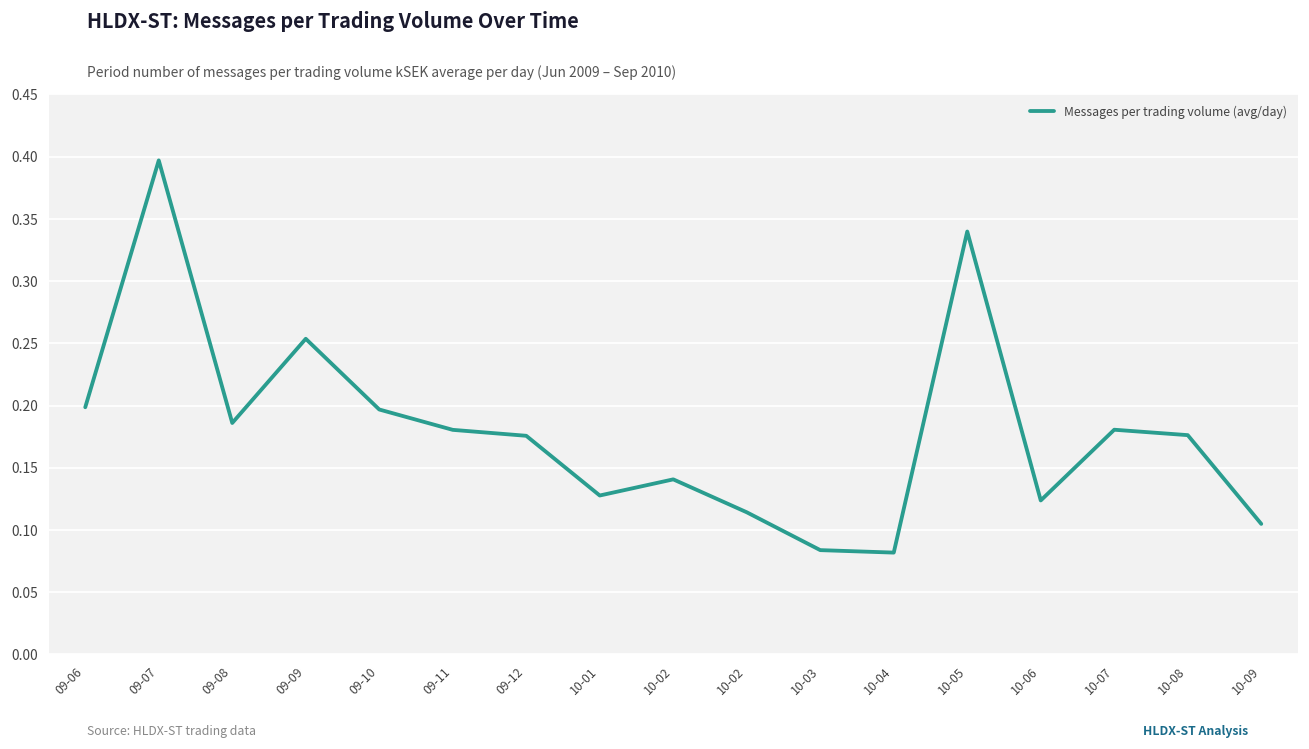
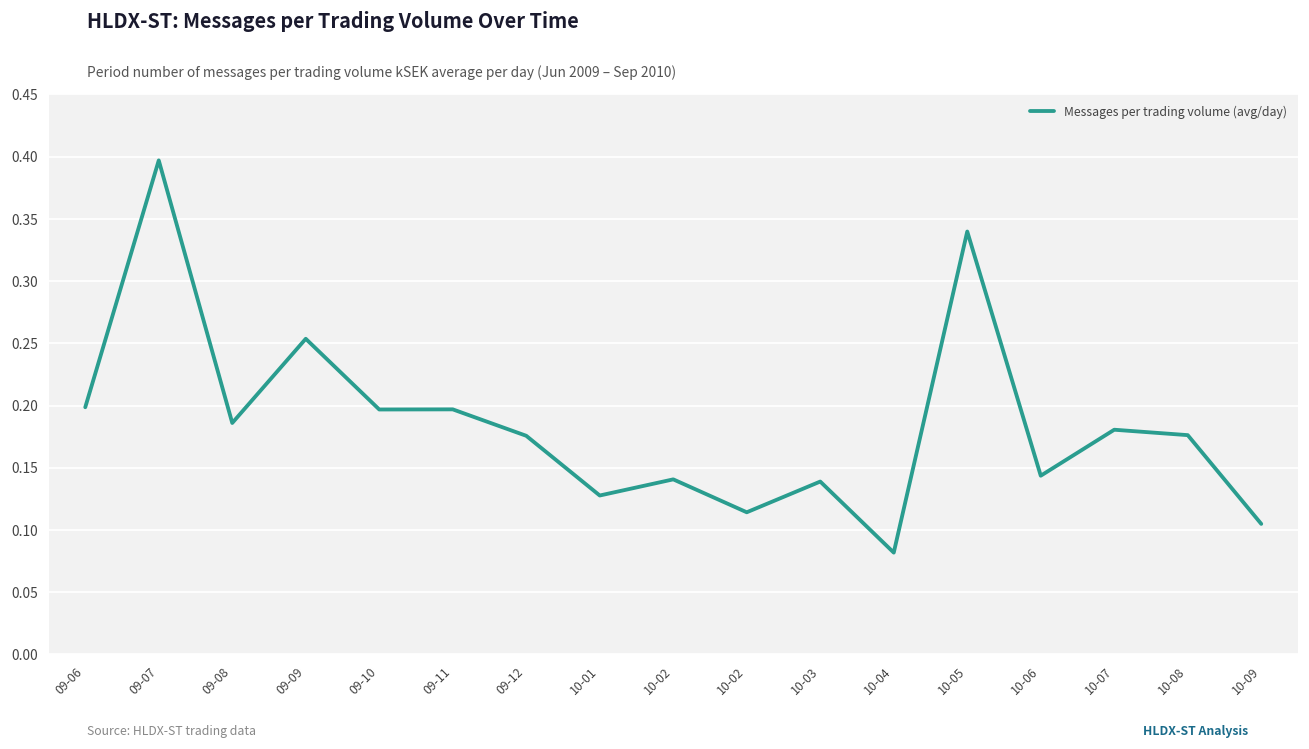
  {
    "09-06": 0.199,
    "09-07": 0.397,
    "09-08": 0.186,
    "09-09": 0.254,
    "09-10": 0.197,
-   "09-11": 0.180,
+   "09-11": 0.197,
    "09-12": 0.176,
    "10-01": 0.128,
-   "10-03": 0.084,
+   "10-03": 0.139,
    "10-04": 0.082,
    "10-05": 0.340,
-   "10-06": 0.124,
+   "10-06": 0.144,
    "10-07": 0.181,
    "10-08": 0.176,
    "10-09": 0.105
  }
